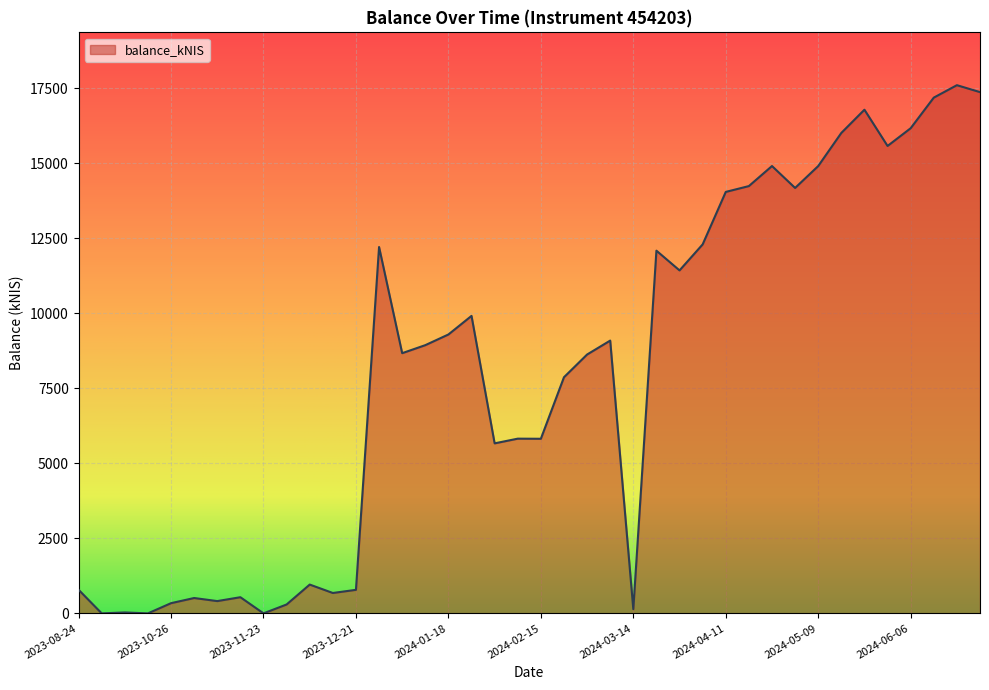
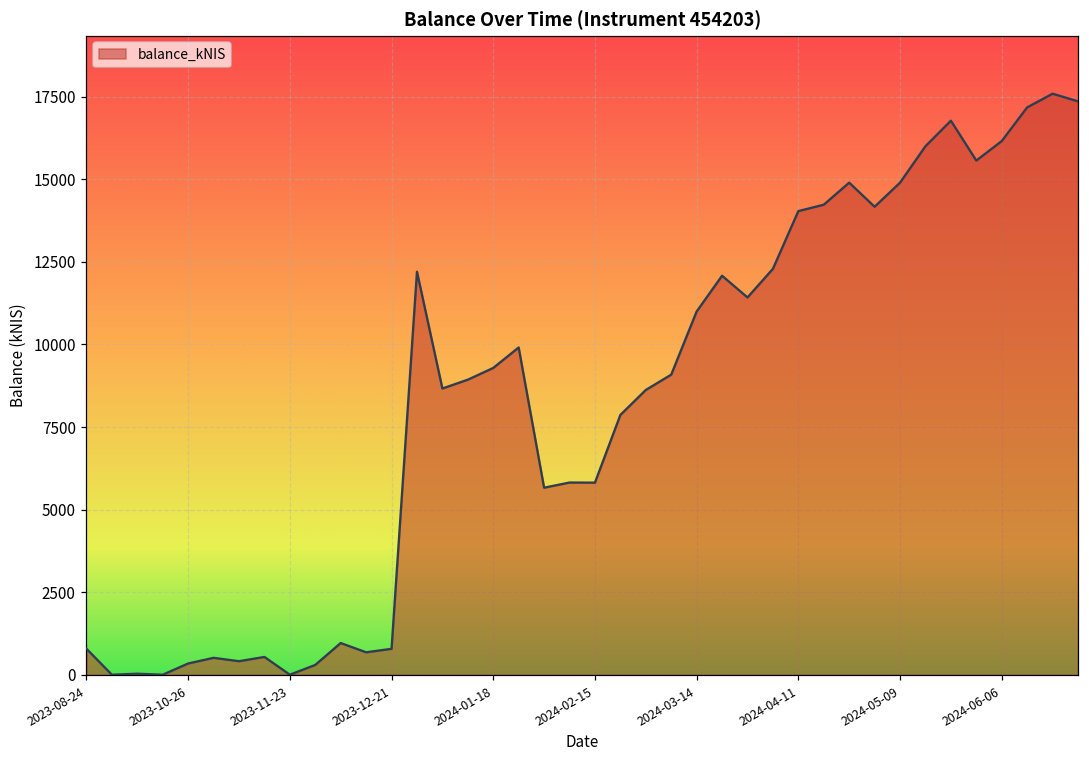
  {
    "2023-08-24": 800,
    "2023-10-26": 300,
    "2023-11-23": 0,
    "2023-12-21": 800,
    "2024-01-18": 9300,
    "2024-02-15": 5800,
-   "2024-03-14": 100,
+   "2024-03-14": 11000,
    "2024-04-11": 14000,
    "2024-05-09": 14900,
    "2024-06-06": 16200
  }
